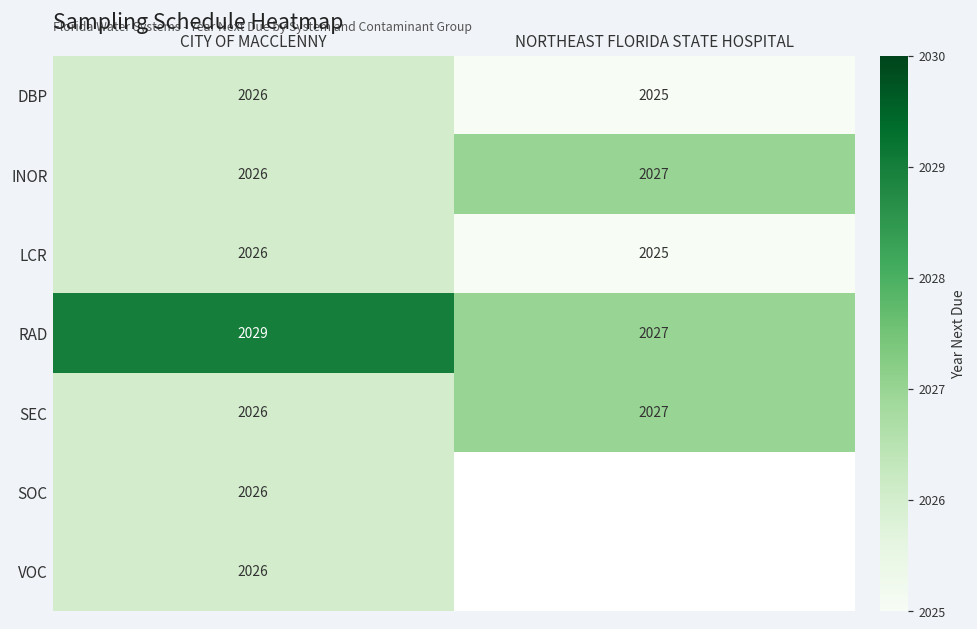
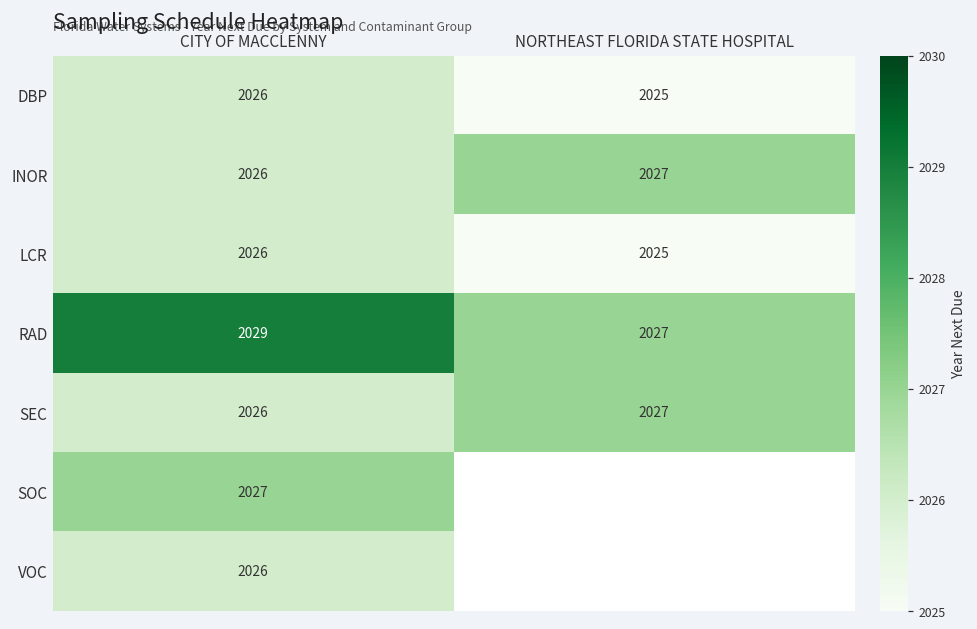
  {
    "DBP": {
      "CITY OF MACCLENNY": 2026,
      "NORTHEAST FLORIDA STATE HOSPITAL": 2025
    },
    "INOR": {
      "CITY OF MACCLENNY": 2026,
      "NORTHEAST FLORIDA STATE HOSPITAL": 2027
    },
    "LCR": {
      "CITY OF MACCLENNY": 2026,
      "NORTHEAST FLORIDA STATE HOSPITAL": 2025
    },
    "RAD": {
      "CITY OF MACCLENNY": 2029,
      "NORTHEAST FLORIDA STATE HOSPITAL": 2027
    },
    "SEC": {
      "CITY OF MACCLENNY": 2026,
      "NORTHEAST FLORIDA STATE HOSPITAL": 2027
    },
    "SOC": {
-     "CITY OF MACCLENNY": 2026
+     "CITY OF MACCLENNY": 2027
    },
    "VOC": {
      "CITY OF MACCLENNY": 2026
    }
  }
